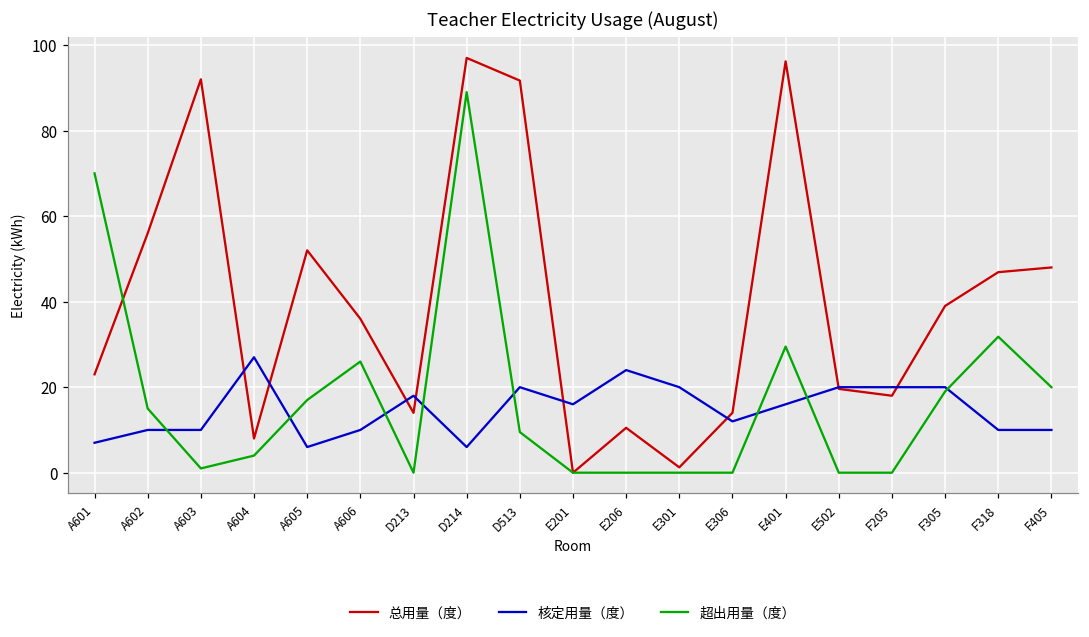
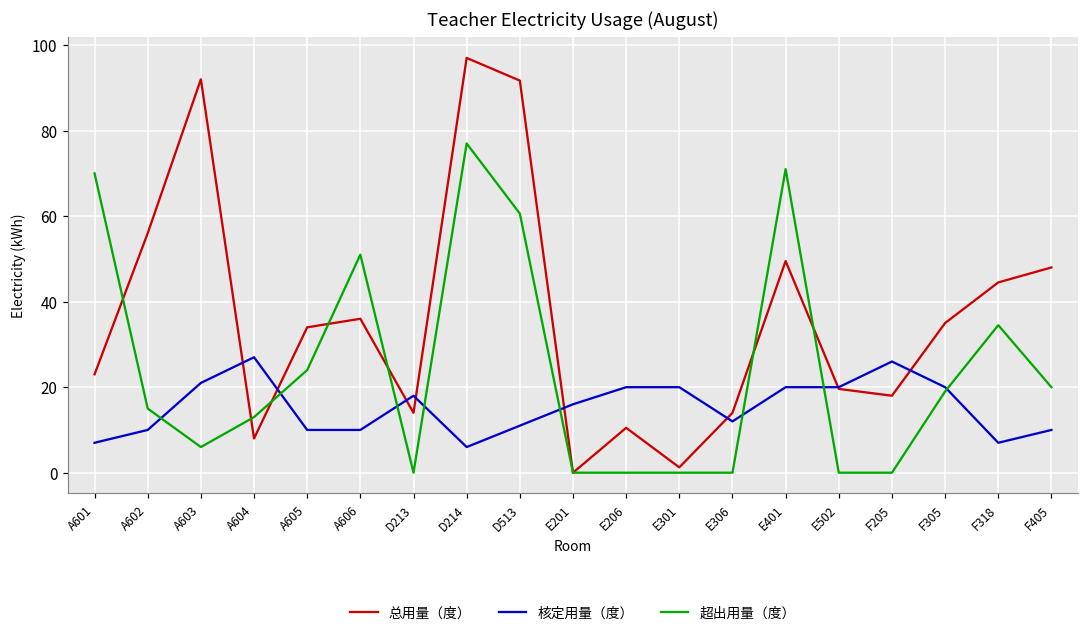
  {
    "总用量（度）": {
      "A601": 23,
      "A602": 56,
      "A603": 92,
      "A604": 8,
-     "A605": 52,
+     "A605": 34,
      "A606": 36,
      "D213": 14,
      "D214": 97,
      "D513": 92,
      "E206": 11,
      "E301": 1,
      "E306": 14,
-     "E401": 96,
+     "E401": 50,
      "F205": 18,
-     "F305": 39,
-     "F318": 47,
+     "F305": 35,
+     "F318": 45,
      "F405": 48
    },
    "核定用量（度）": {
      "A601": 7,
      "A602": 10,
-     "A603": 10,
+     "A603": 21,
      "A604": 27,
-     "A605": 6,
+     "A605": 10,
      "A606": 10,
      "D213": 18,
      "D214": 6,
-     "D513": 20,
+     "D513": 11,
      "E201": 16,
-     "E206": 24,
+     "E206": 20,
      "E301": 20,
      "E306": 12,
-     "E401": 16,
-     "F205": 20,
+     "E401": 20,
+     "F205": 26,
      "F305": 20,
-     "F318": 10,
+     "F318": 7,
      "F405": 10
    },
    "超出用量（度）": {
      "A601": 70,
      "A602": 15,
-     "A603": 1,
-     "A604": 4,
-     "A605": 17,
-     "A606": 26,
+     "A603": 6,
+     "A604": 13,
+     "A605": 24,
+     "A606": 51,
      "D213": 0,
-     "D214": 89,
-     "D513": 10,
+     "D214": 77,
+     "D513": 61,
      "E206": 0,
      "E301": 0,
      "E306": 0,
-     "E401": 30,
+     "E401": 71,
      "E502": 0,
      "F205": 0,
      "F305": 19,
-     "F318": 32,
+     "F318": 35,
      "F405": 20
    }
  }
